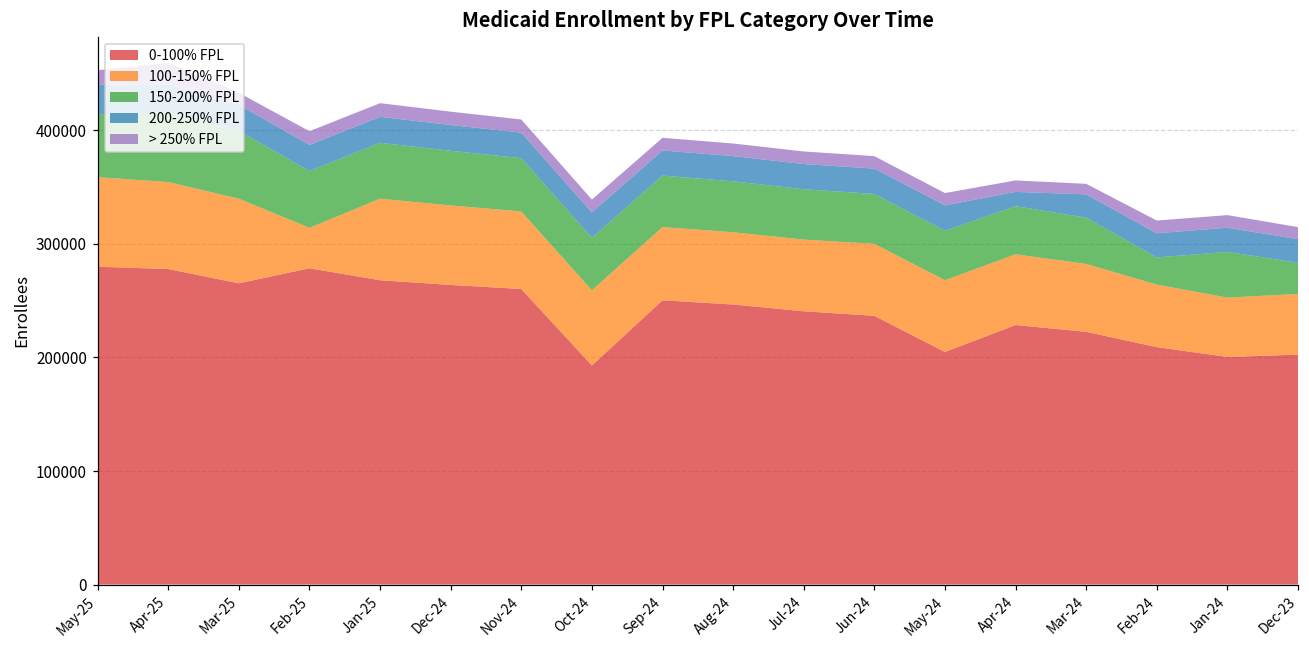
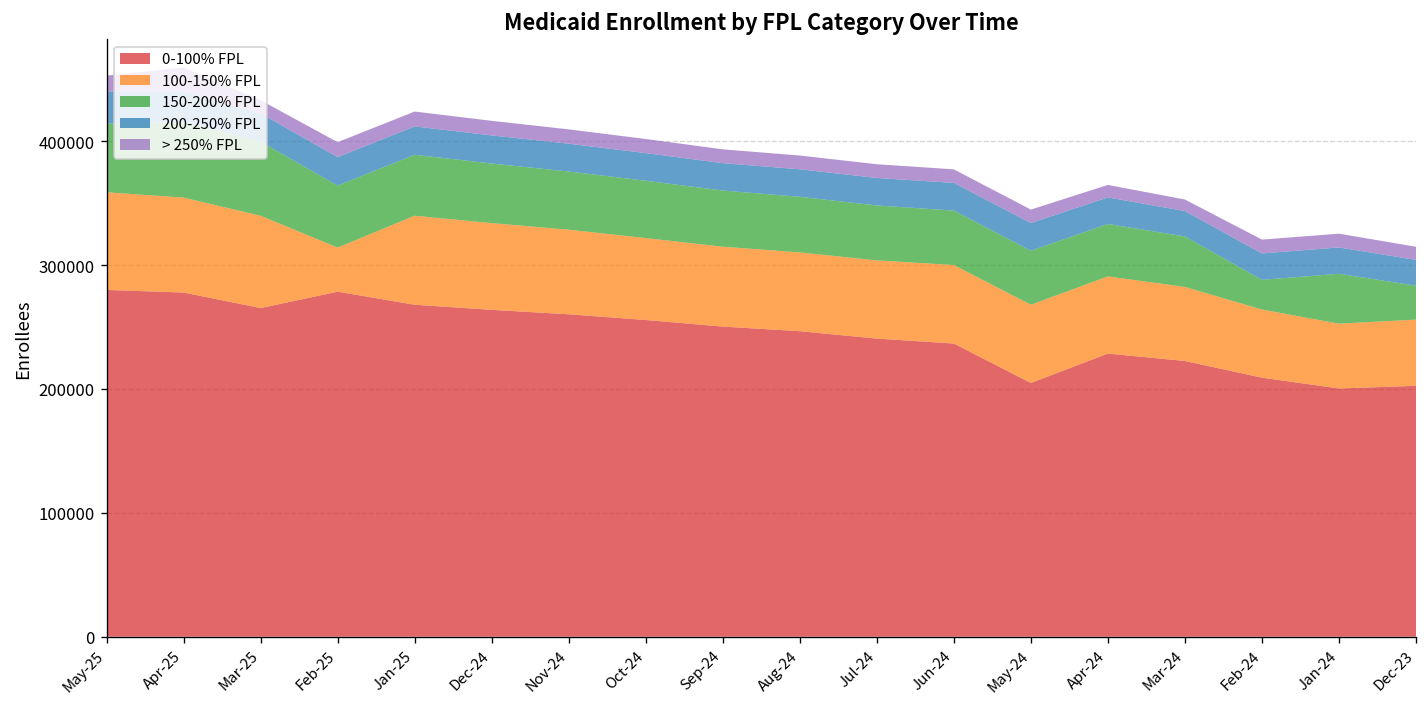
  {
    "0-100% FPL": {
      "May-25": 280000,
      "Apr-25": 278000,
      "Mar-25": 265000,
      "Feb-25": 279000,
      "Jan-25": 268000,
      "Dec-24": 264000,
      "Nov-24": 260000,
-     "Oct-24": 193000,
+     "Oct-24": 256000,
      "Sep-24": 250000,
      "Aug-24": 247000,
      "Jul-24": 241000,
      "Jun-24": 237000,
      "May-24": 205000,
      "Apr-24": 229000,
      "Mar-24": 223000,
      "Feb-24": 209000,
      "Jan-24": 200000,
      "Dec-23": 203000
    },
    "100-150% FPL": {
      "May-25": 79000,
      "Apr-25": 77000,
      "Mar-25": 75000,
      "Feb-25": 36000,
      "Jan-25": 72000,
      "Dec-24": 70000,
      "Nov-24": 68000,
      "Oct-24": 66000,
      "Sep-24": 65000,
      "Aug-24": 64000,
      "Jul-24": 63000,
      "Jun-24": 63000,
      "May-24": 63000,
      "Apr-24": 62000,
      "Mar-24": 60000,
      "Feb-24": 55000,
      "Jan-24": 52000,
      "Dec-23": 53000
    },
    "150-200% FPL": {
      "May-25": 55000,
      "Feb-25": 50000,
      "Jan-25": 49000,
      "Dec-24": 48000,
      "Nov-24": 47000,
      "Oct-24": 46000,
      "Sep-24": 45000,
      "Aug-24": 45000,
      "Jul-24": 44000,
      "Jun-24": 44000,
      "May-24": 44000,
      "Apr-24": 42000,
      "Mar-24": 41000,
      "Feb-24": 24000,
      "Jan-24": 40000,
      "Dec-23": 27000
    },
    "200-250% FPL": {
      "May-25": 26000,
      "Feb-25": 23000,
      "Jan-25": 23000,
      "Dec-24": 23000,
      "Nov-24": 22000,
      "Oct-24": 22000,
      "Sep-24": 22000,
      "Aug-24": 22000,
      "Jul-24": 22000,
      "Jun-24": 22000,
      "May-24": 22000,
-     "Apr-24": 13000,
+     "Apr-24": 21000,
      "Mar-24": 20000,
      "Feb-24": 21000,
      "Jan-24": 21000,
      "Dec-23": 21000
    },
    "> 250% FPL": {
      "May-25": 13000,
      "Feb-25": 12000,
      "Jan-25": 12000,
      "Dec-24": 12000,
      "Nov-24": 12000,
      "Oct-24": 11000,
      "Sep-24": 11000,
      "Aug-24": 11000,
      "Jul-24": 11000,
      "Jun-24": 11000,
      "May-24": 11000,
      "Apr-24": 10000,
      "Mar-24": 9000,
      "Feb-24": 11000,
      "Jan-24": 11000,
      "Dec-23": 11000
    }
  }
